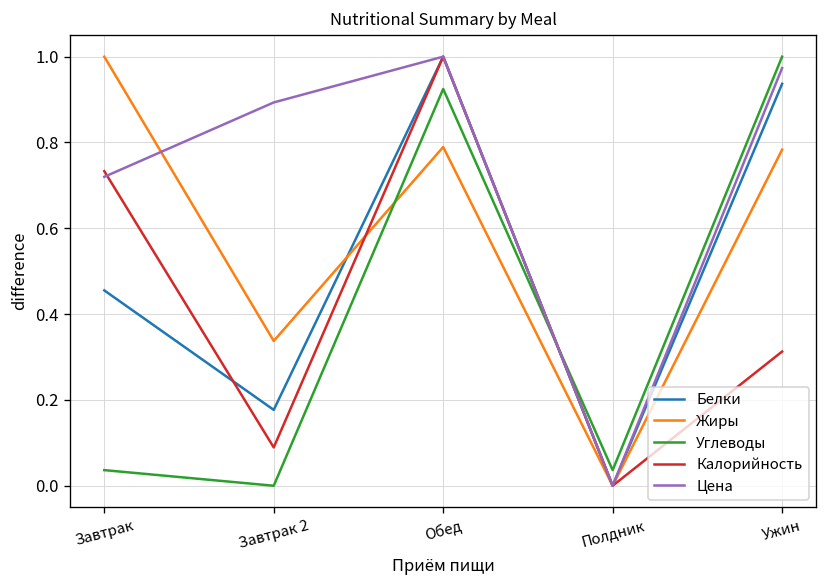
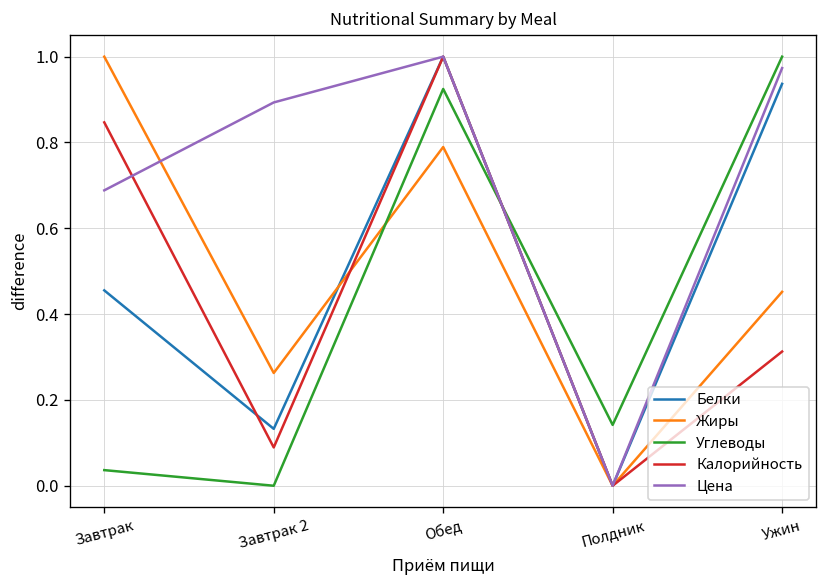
  {
    "Белки": {
      "Завтрак": 0.46,
-     "Завтрак 2": 0.18,
+     "Завтрак 2": 0.13,
      "Ужин": 0.94
    },
    "Жиры": {
      "Завтрак": 1.00,
-     "Завтрак 2": 0.34,
+     "Завтрак 2": 0.26,
      "Обед": 0.79,
-     "Ужин": 0.78
+     "Ужин": 0.45
    },
    "Углеводы": {
      "Завтрак": 0.04,
      "Завтрак 2": 0.00,
      "Обед": 0.92,
-     "Полдник": 0.04,
+     "Полдник": 0.14,
      "Ужин": 1.00
    },
    "Калорийность": {
-     "Завтрак": 0.73,
+     "Завтрак": 0.85,
      "Завтрак 2": 0.09,
      "Ужин": 0.31
    },
    "Цена": {
-     "Завтрак": 0.72,
+     "Завтрак": 0.69,
      "Завтрак 2": 0.89,
      "Ужин": 0.97
    }
  }
